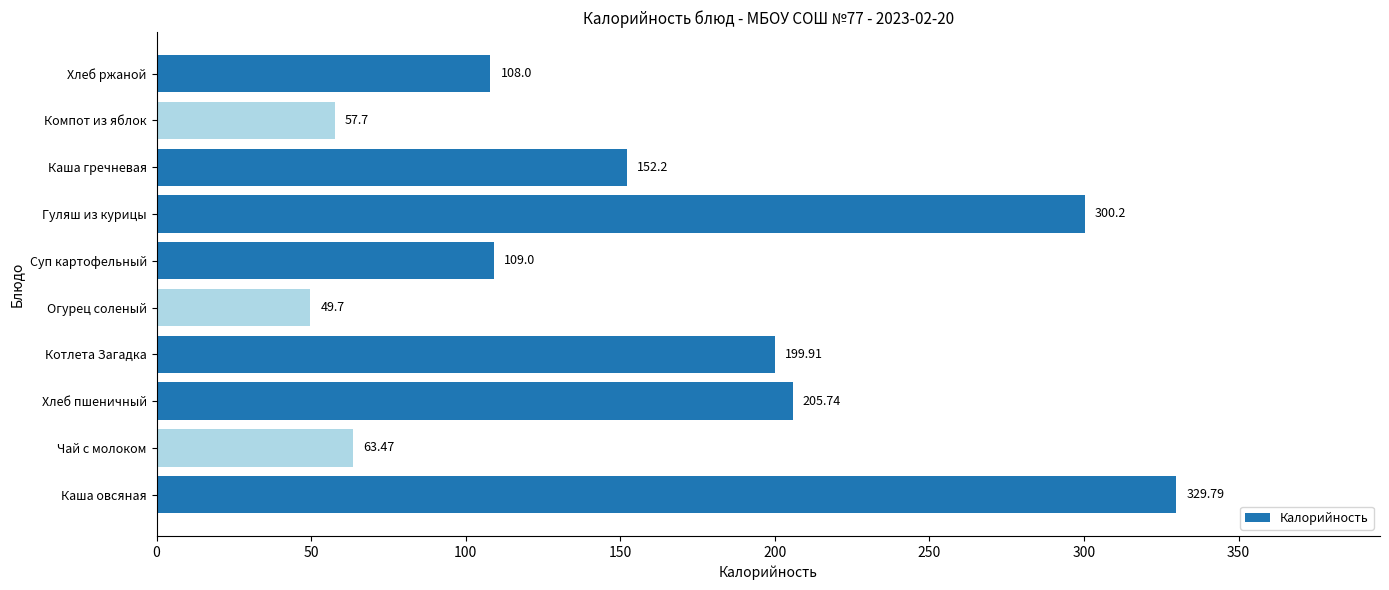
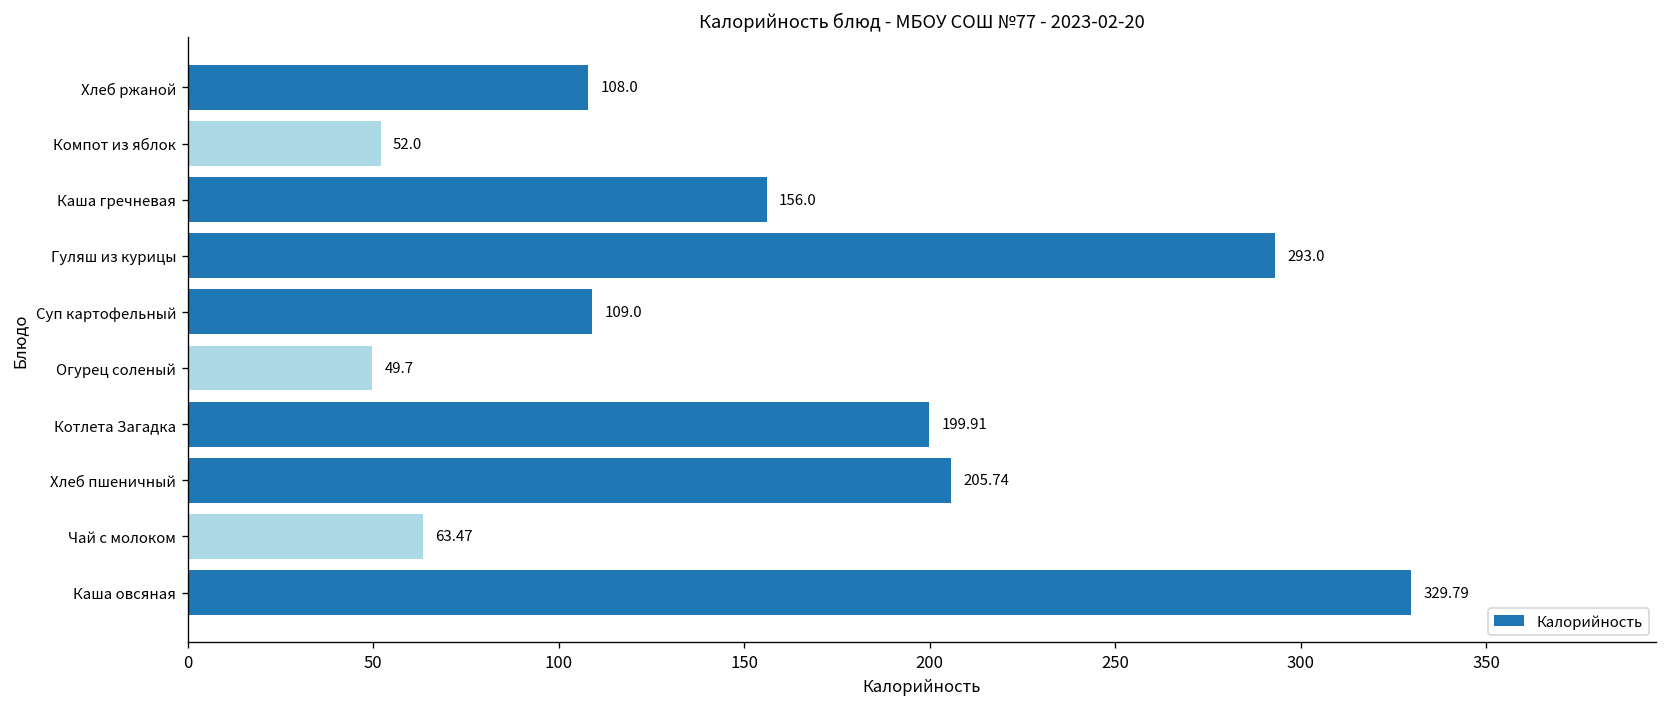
  {
    "Хлеб ржаной": 108.0,
-   "Компот из яблок": 57.7,
-   "Каша гречневая": 152.2,
-   "Гуляш из курицы": 300.2,
+   "Компот из яблок": 52.0,
+   "Каша гречневая": 156.0,
+   "Гуляш из курицы": 293.0,
    "Суп картофельный": 109.0,
    "Огурец соленый": 49.7,
    "Котлета Загадка": 199.91,
    "Хлеб пшеничный": 205.74,
    "Чай с молоком": 63.47,
    "Каша овсяная": 329.79
  }
